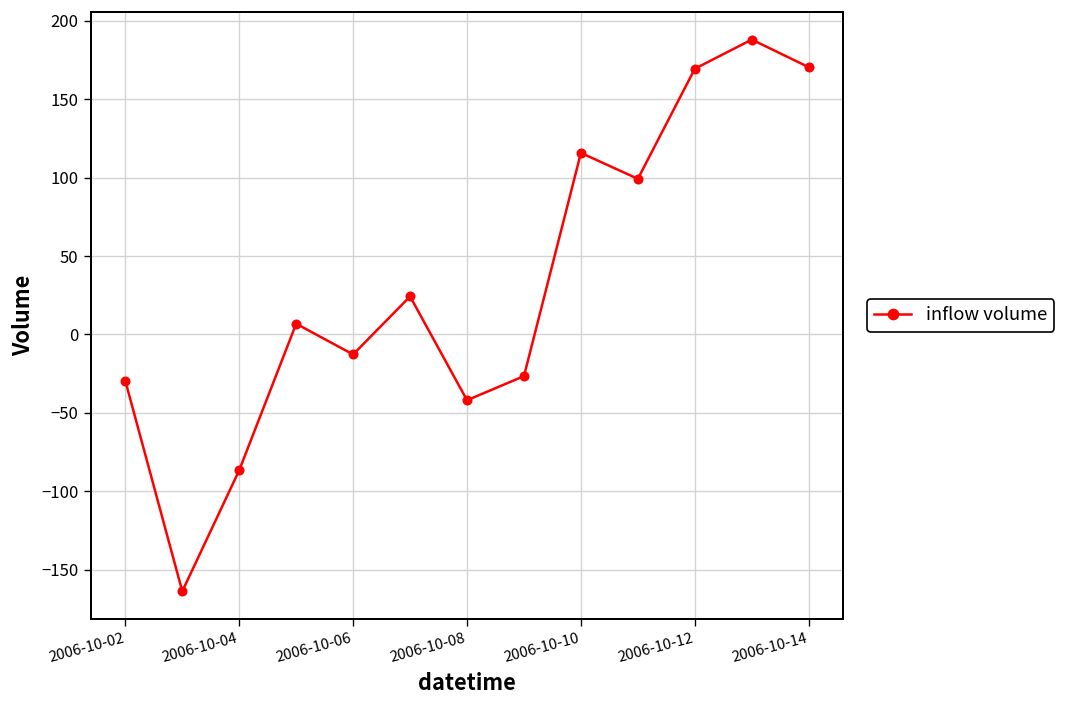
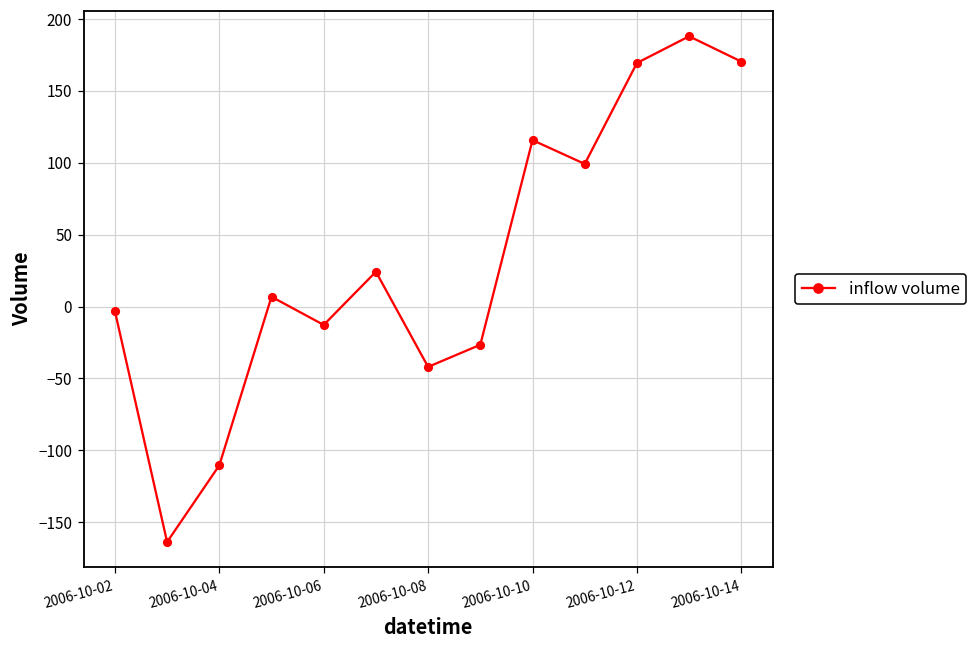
  {
-   "2006-10-02": -30,
-   "2006-10-04": -87,
+   "2006-10-02": -3,
+   "2006-10-04": -110,
    "2006-10-06": -13,
    "2006-10-08": -42,
    "2006-10-10": 116,
    "2006-10-12": 169,
    "2006-10-14": 170
  }
